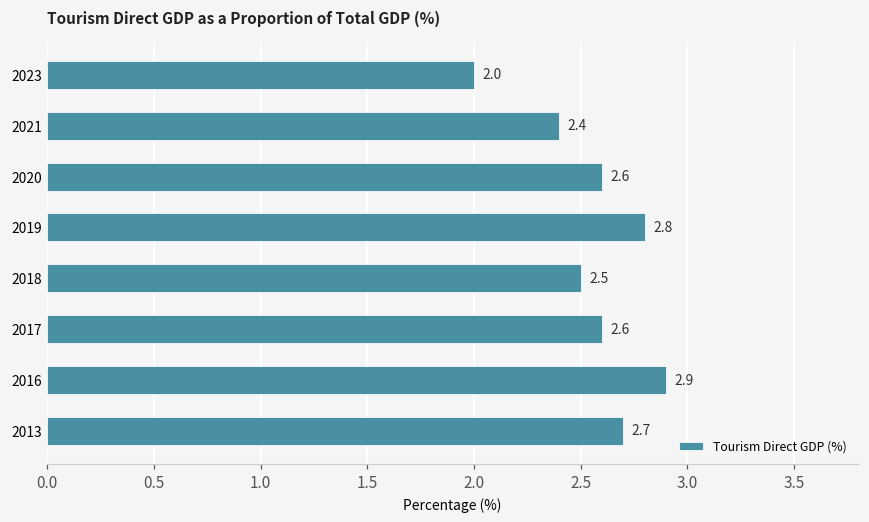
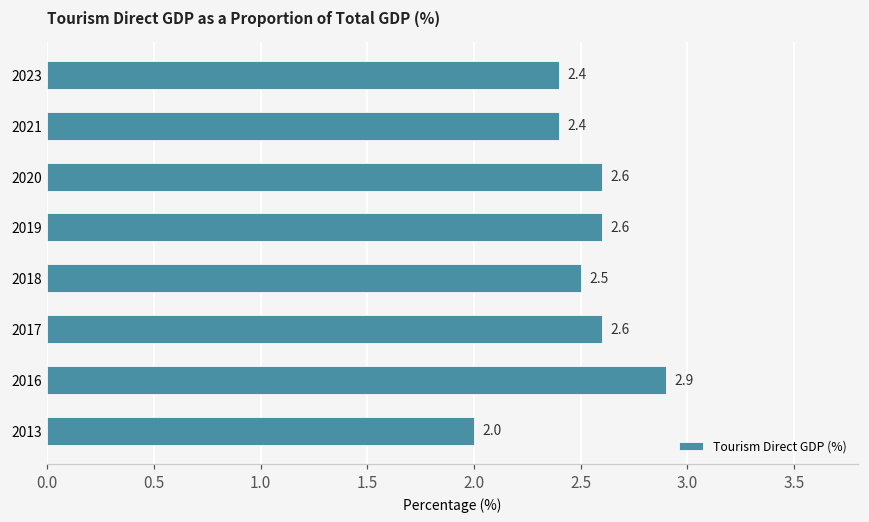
  {
-   "2023": 2.0,
+   "2023": 2.4,
    "2021": 2.4,
    "2020": 2.6,
-   "2019": 2.8,
+   "2019": 2.6,
    "2018": 2.5,
    "2017": 2.6,
    "2016": 2.9,
-   "2013": 2.7
+   "2013": 2.0
  }
